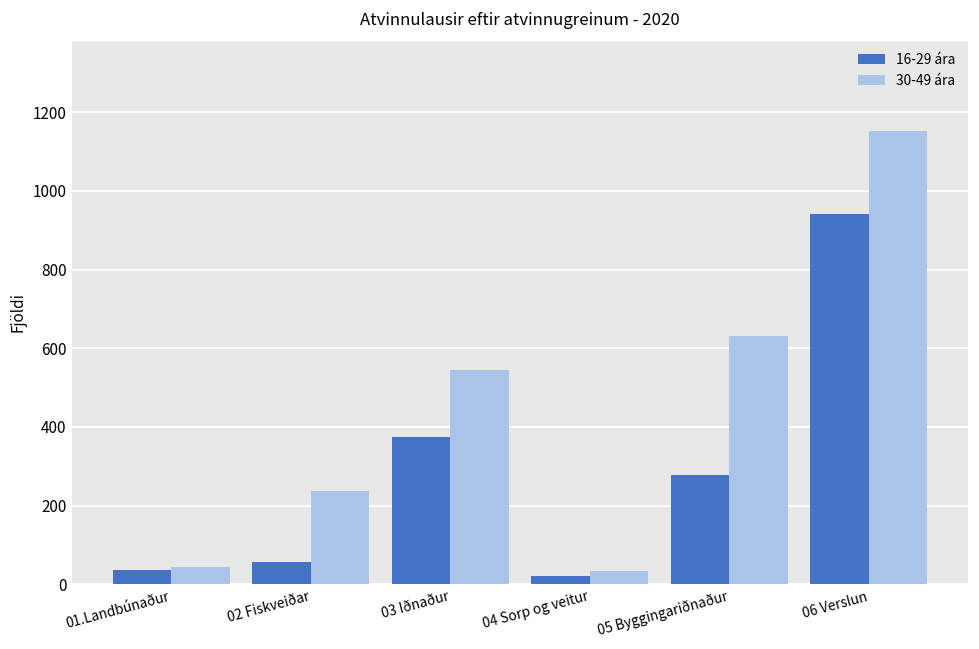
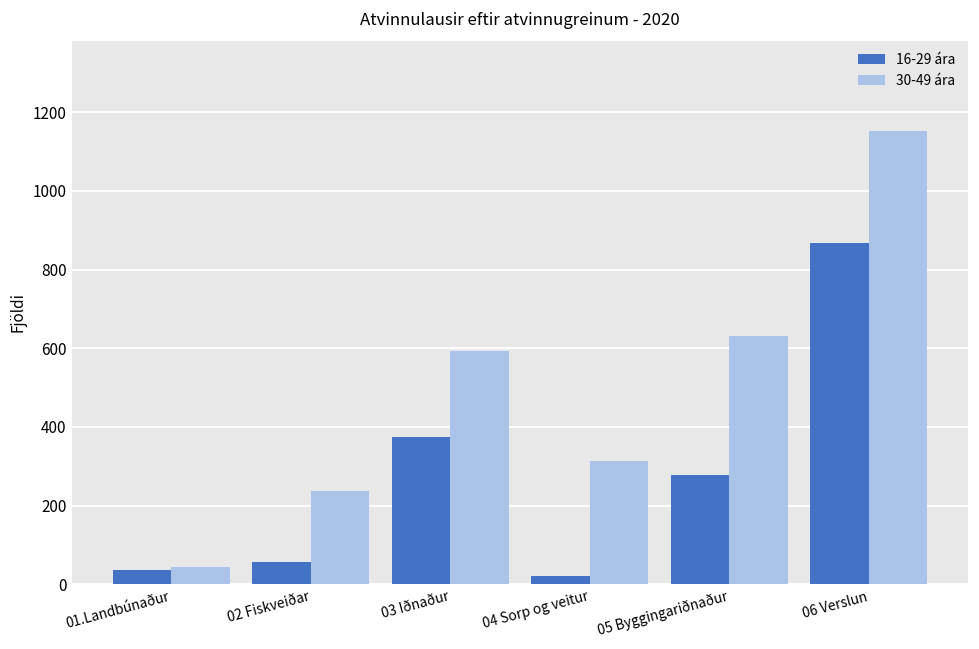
  {
    "16-29 ára": {
      "01.Landbúnaður": 40,
      "02 Fiskveiðar": 60,
      "03 Iðnaður": 370,
      "04 Sorp og veitur": 20,
      "05 Byggingariðnaður": 280,
-     "06 Verslun": 940
+     "06 Verslun": 870
    },
    "30-49 ára": {
      "01.Landbúnaður": 40,
      "02 Fiskveiðar": 240,
-     "03 Iðnaður": 540,
-     "04 Sorp og veitur": 30,
+     "03 Iðnaður": 590,
+     "04 Sorp og veitur": 310,
      "05 Byggingariðnaður": 630,
      "06 Verslun": 1150
    }
  }
